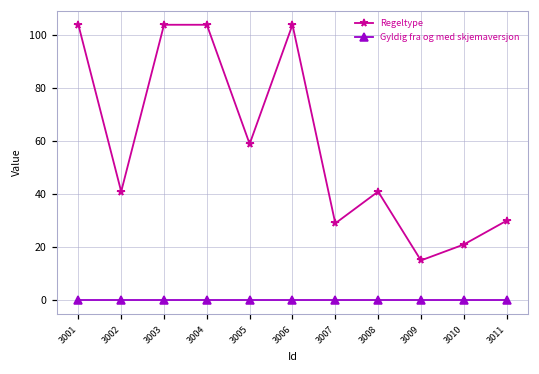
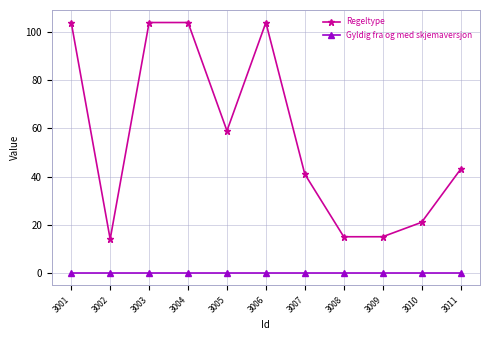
  {
    "Regeltype": {
      "3001": 104,
-     "3002": 41,
+     "3002": 14,
      "3003": 104,
      "3004": 104,
      "3005": 59,
      "3006": 104,
-     "3007": 29,
-     "3008": 41,
+     "3007": 41,
+     "3008": 15,
      "3009": 15,
      "3010": 21,
-     "3011": 30
+     "3011": 43
    },
    "Gyldig fra og med skjemaversjon": {
      "3001": 0,
      "3002": 0,
      "3003": 0,
      "3004": 0,
      "3005": 0,
      "3006": 0,
      "3007": 0,
      "3008": 0,
      "3009": 0,
      "3010": 0,
      "3011": 0
    }
  }
